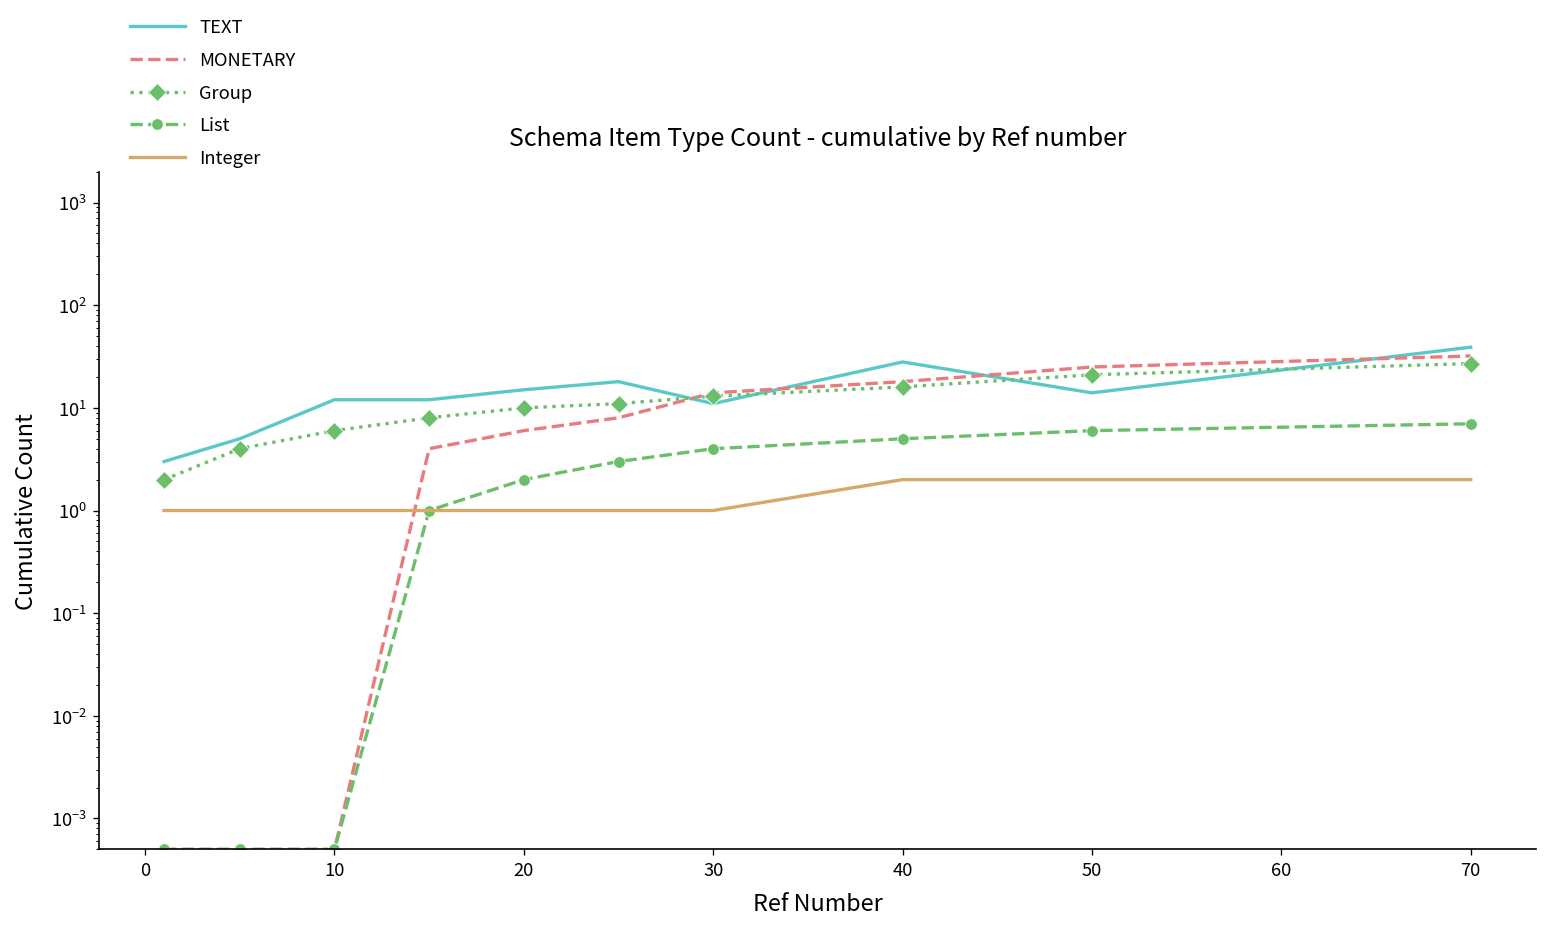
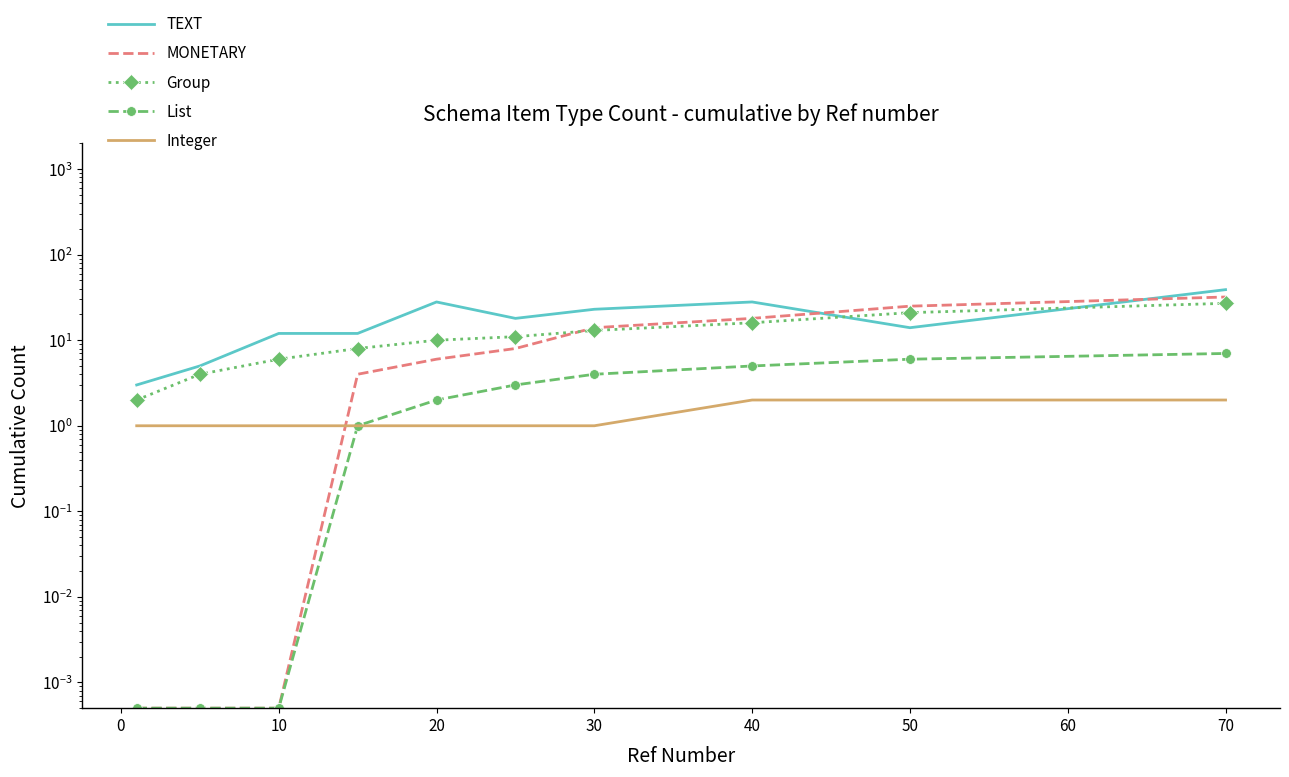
  {
    "TEXT": {
      "10": 12,
-     "20": 15,
-     "30": 11,
+     "20": 28,
+     "30": 23,
      "40": 28,
      "50": 14,
      "70": 40
    }
  }
